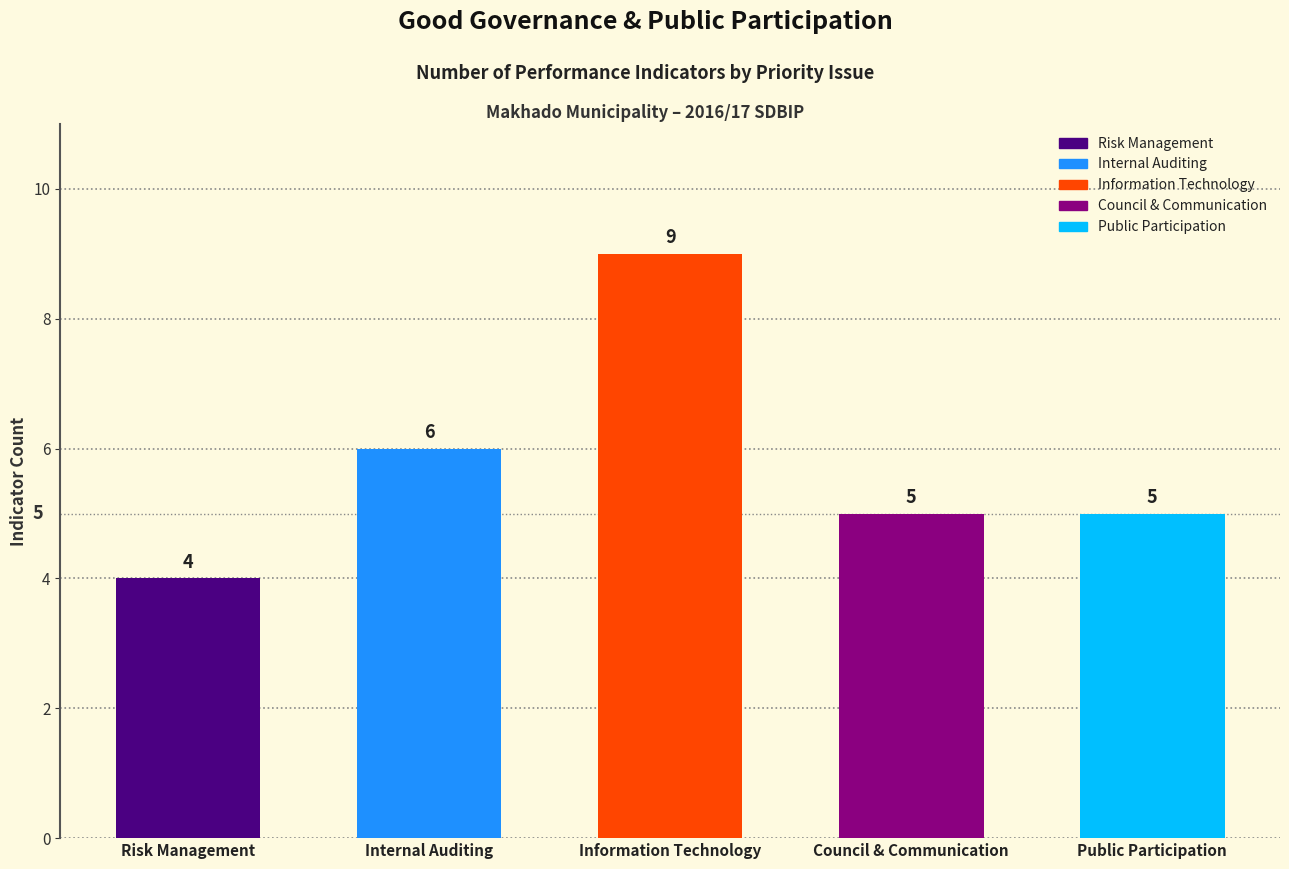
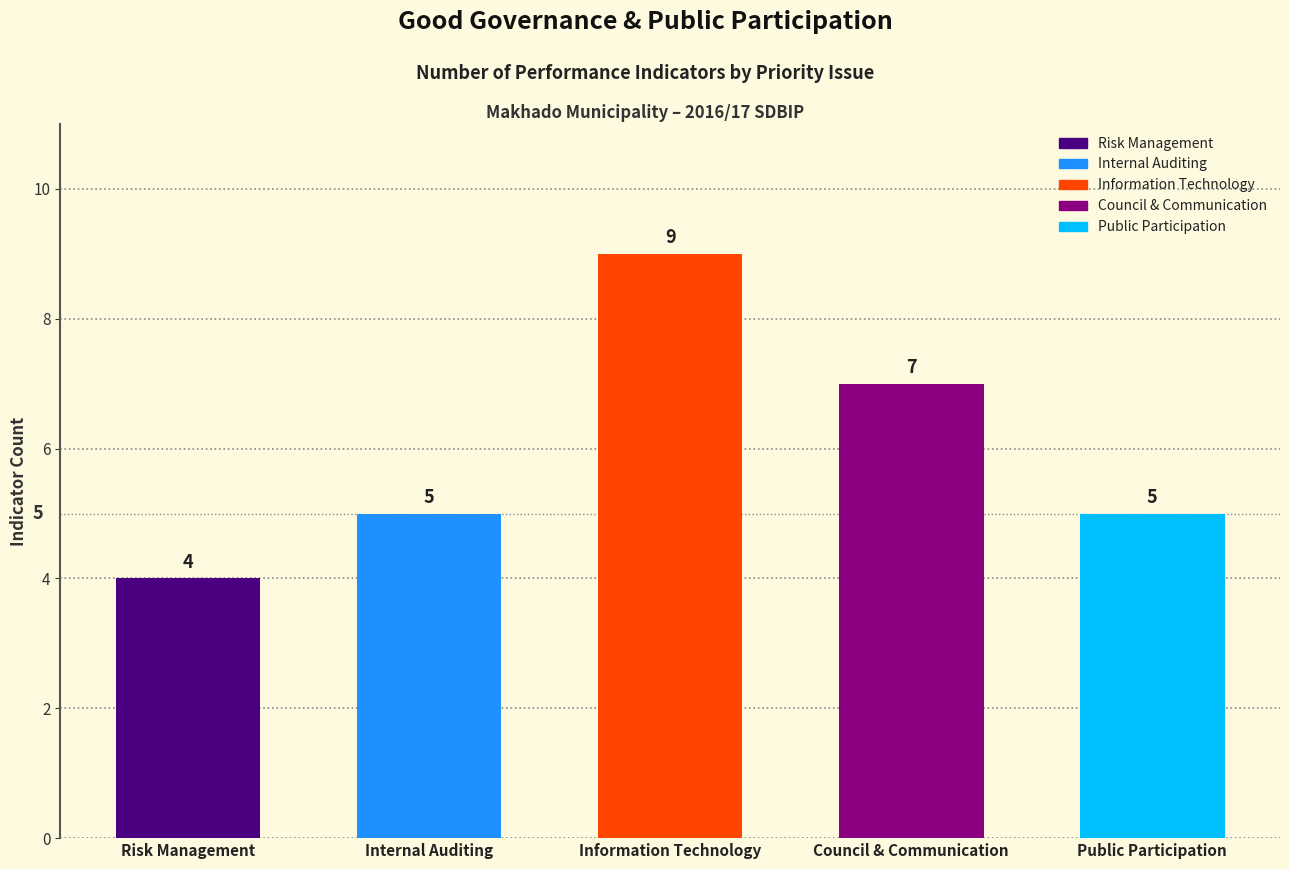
  {
    "Risk Management": 4,
-   "Internal Auditing": 6,
+   "Internal Auditing": 5,
    "Information Technology": 9,
-   "Council & Communication": 5,
+   "Council & Communication": 7,
    "Public Participation": 5
  }
